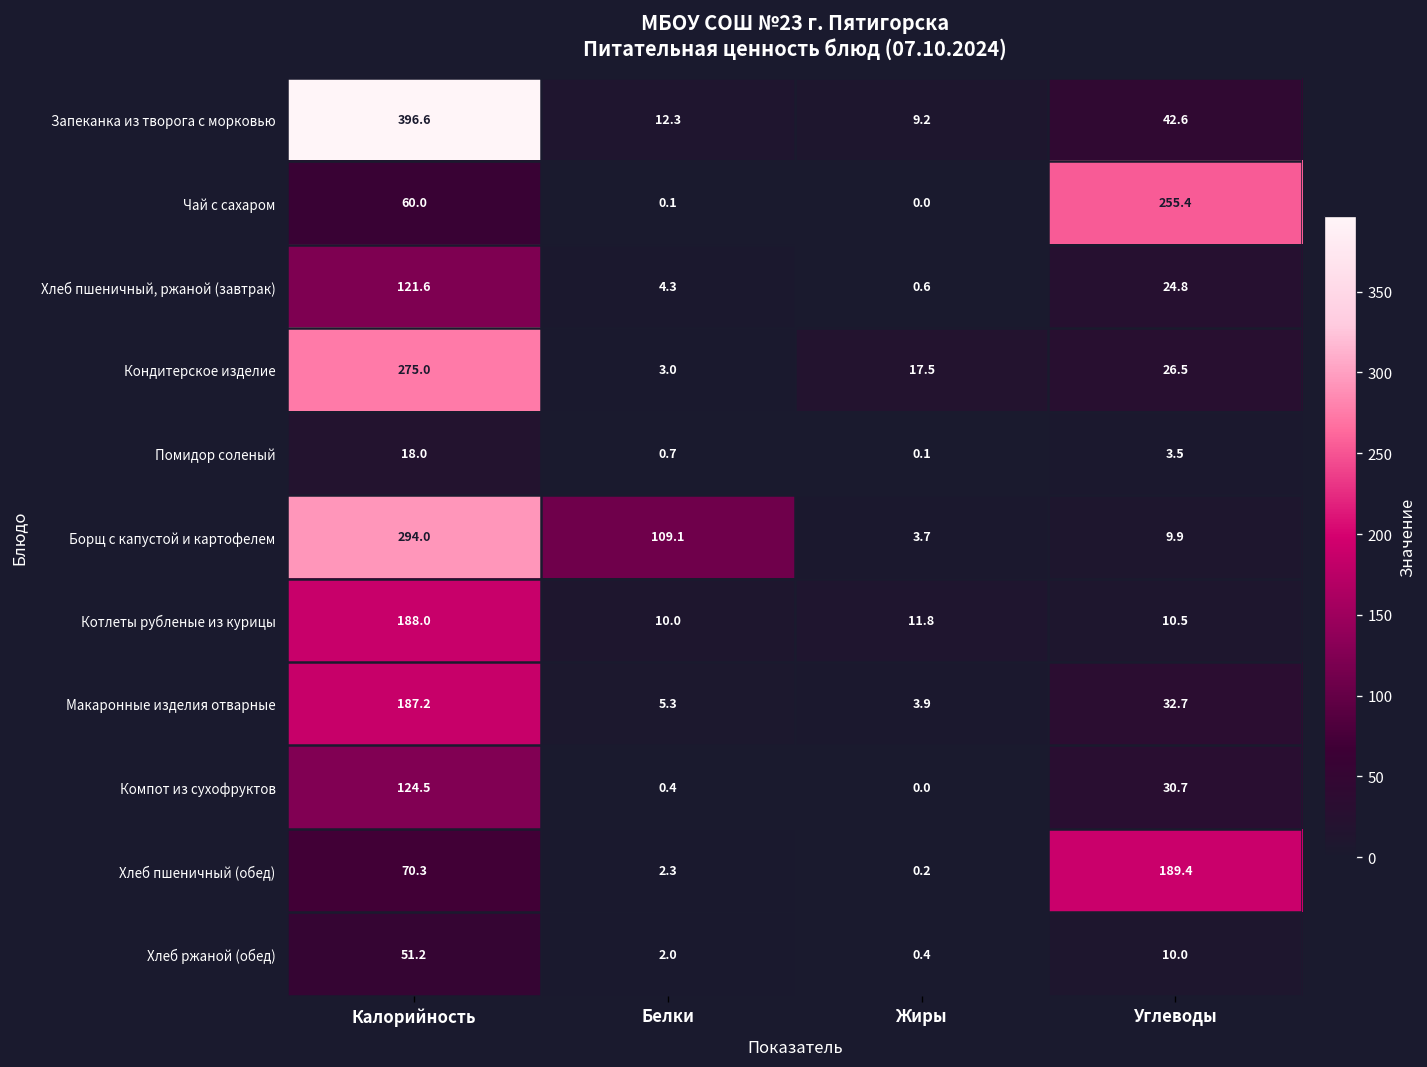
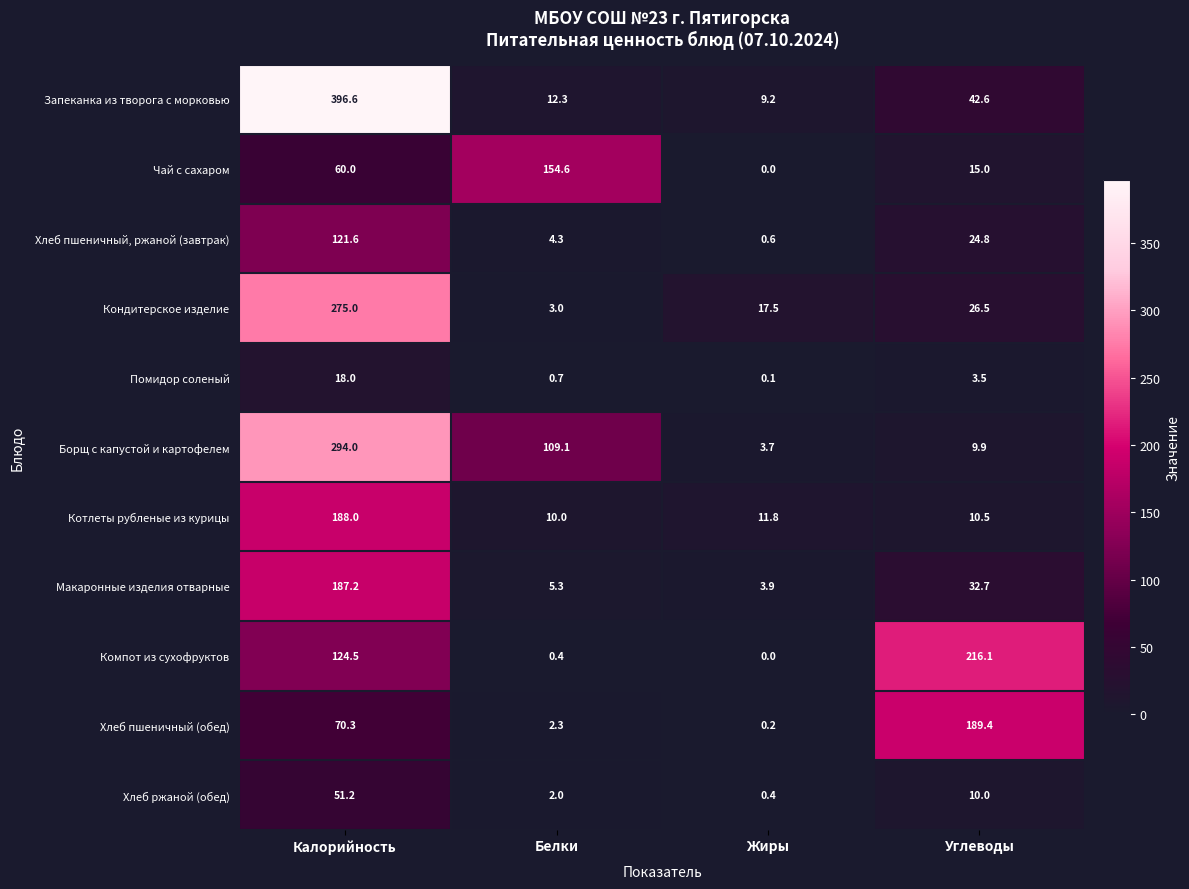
  {
    "Запеканка из творога с морковью": {
      "Калорийность": 396.6,
      "Белки": 12.3,
      "Жиры": 9.2,
      "Углеводы": 42.6
    },
    "Чай с сахаром": {
      "Калорийность": 60.0,
-     "Белки": 0.1,
+     "Белки": 154.6,
      "Жиры": 0.0,
-     "Углеводы": 255.4
+     "Углеводы": 15.0
    },
    "Хлеб пшеничный, ржаной (завтрак)": {
      "Калорийность": 121.6,
      "Белки": 4.3,
      "Жиры": 0.6,
      "Углеводы": 24.8
    },
    "Кондитерское изделие": {
      "Калорийность": 275.0,
      "Белки": 3.0,
      "Жиры": 17.5,
      "Углеводы": 26.5
    },
    "Помидор соленый": {
      "Калорийность": 18.0,
      "Белки": 0.7,
      "Жиры": 0.1,
      "Углеводы": 3.5
    },
    "Борщ с капустой и картофелем": {
      "Калорийность": 294.0,
      "Белки": 109.1,
      "Жиры": 3.7,
      "Углеводы": 9.9
    },
    "Котлеты рубленые из курицы": {
      "Калорийность": 188.0,
      "Белки": 10.0,
      "Жиры": 11.8,
      "Углеводы": 10.5
    },
    "Макаронные изделия отварные": {
      "Калорийность": 187.2,
      "Белки": 5.3,
      "Жиры": 3.9,
      "Углеводы": 32.7
    },
    "Компот из сухофруктов": {
      "Калорийность": 124.5,
      "Белки": 0.4,
      "Жиры": 0.0,
-     "Углеводы": 30.7
+     "Углеводы": 216.1
    },
    "Хлеб пшеничный (обед)": {
      "Калорийность": 70.3,
      "Белки": 2.3,
      "Жиры": 0.2,
      "Углеводы": 189.4
    },
    "Хлеб ржаной (обед)": {
      "Калорийность": 51.2,
      "Белки": 2.0,
      "Жиры": 0.4,
      "Углеводы": 10.0
    }
  }
